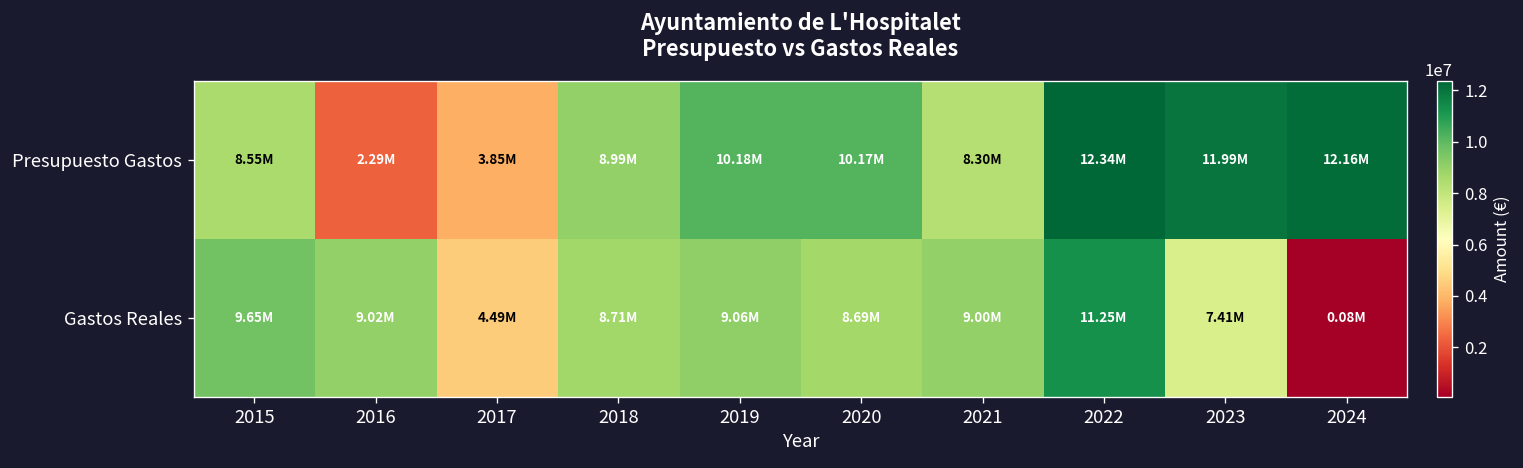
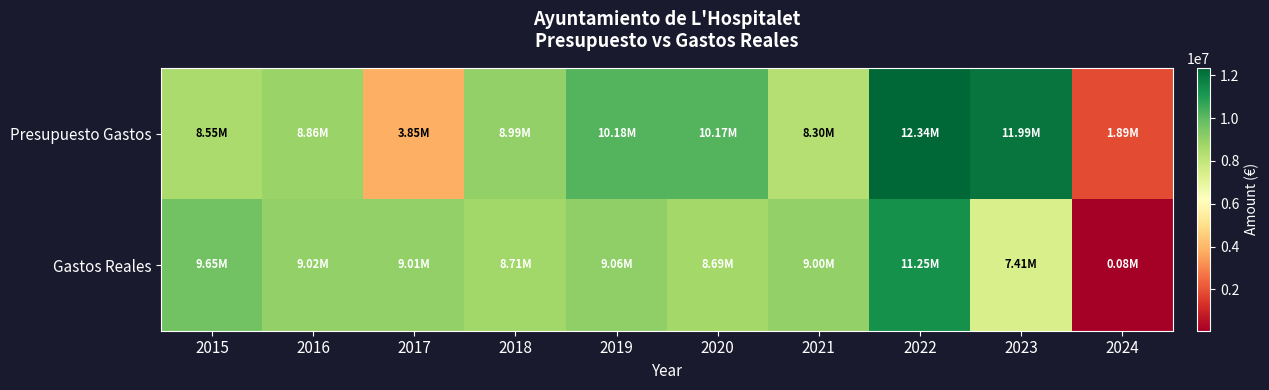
  {
    "Presupuesto Gastos": {
      "2015": "8.55M",
-     "2016": "2.29M",
+     "2016": "8.86M",
      "2017": "3.85M",
      "2018": "8.99M",
      "2019": "10.18M",
      "2020": "10.17M",
      "2021": "8.30M",
      "2022": "12.34M",
      "2023": "11.99M",
-     "2024": "12.16M"
+     "2024": "1.89M"
    },
    "Gastos Reales": {
      "2015": "9.65M",
      "2016": "9.02M",
-     "2017": "4.49M",
+     "2017": "9.01M",
      "2018": "8.71M",
      "2019": "9.06M",
      "2020": "8.69M",
      "2021": "9.00M",
      "2022": "11.25M",
      "2023": "7.41M",
      "2024": "0.08M"
    }
  }
